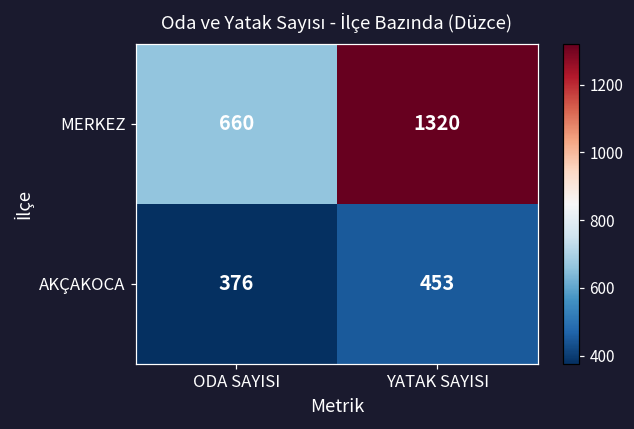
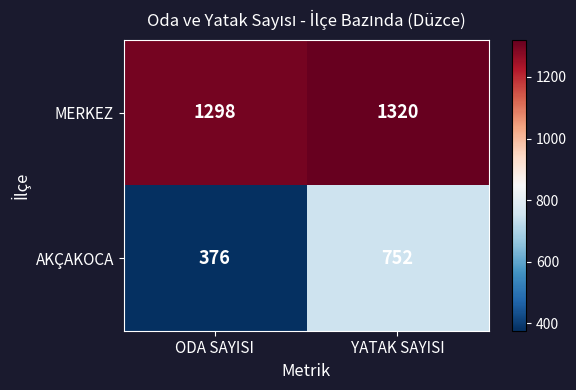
  {
    "MERKEZ": {
-     "ODA SAYISI": 660,
+     "ODA SAYISI": 1298,
      "YATAK SAYISI": 1320
    },
    "AKÇAKOCA": {
      "ODA SAYISI": 376,
-     "YATAK SAYISI": 453
+     "YATAK SAYISI": 752
    }
  }
